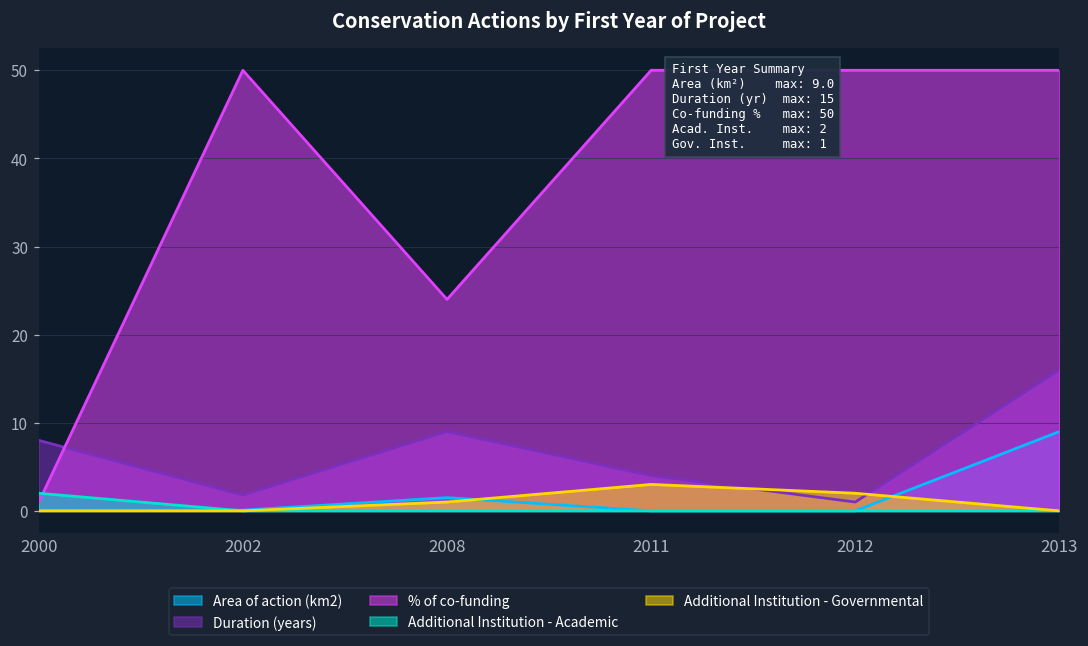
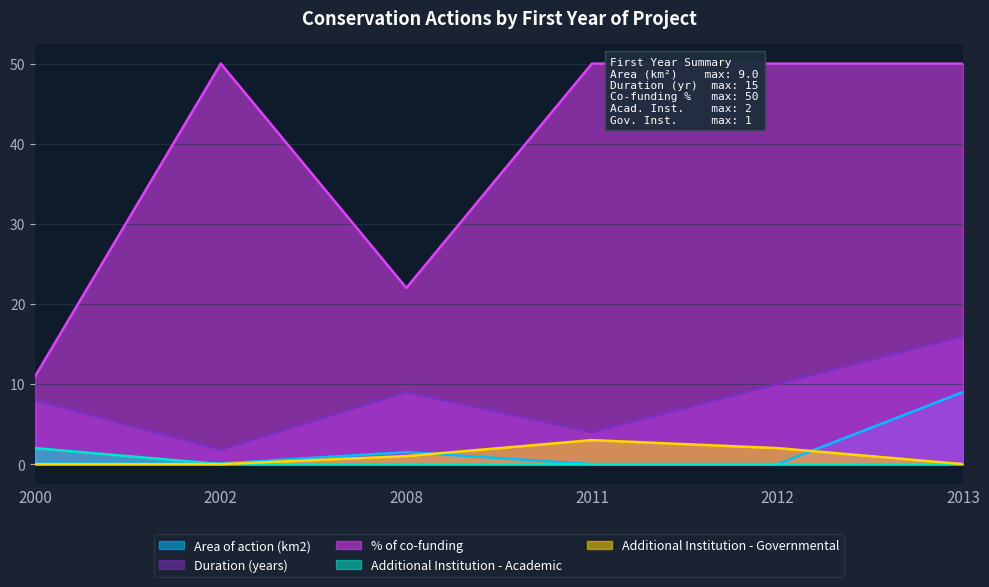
  {
    "Duration (years)": {
      "2000": 8,
      "2002": 2,
      "2008": 9,
      "2011": 4,
-     "2012": 1,
+     "2012": 10,
      "2013": 16
    },
    "% of co-funding": {
-     "2000": 1,
+     "2000": 11,
      "2002": 50,
-     "2008": 24,
+     "2008": 22,
      "2013": 50
    },
    "Additional Institution - Governmental": {
      "2008": 1,
      "2011": 3,
      "2012": 2
    }
  }
